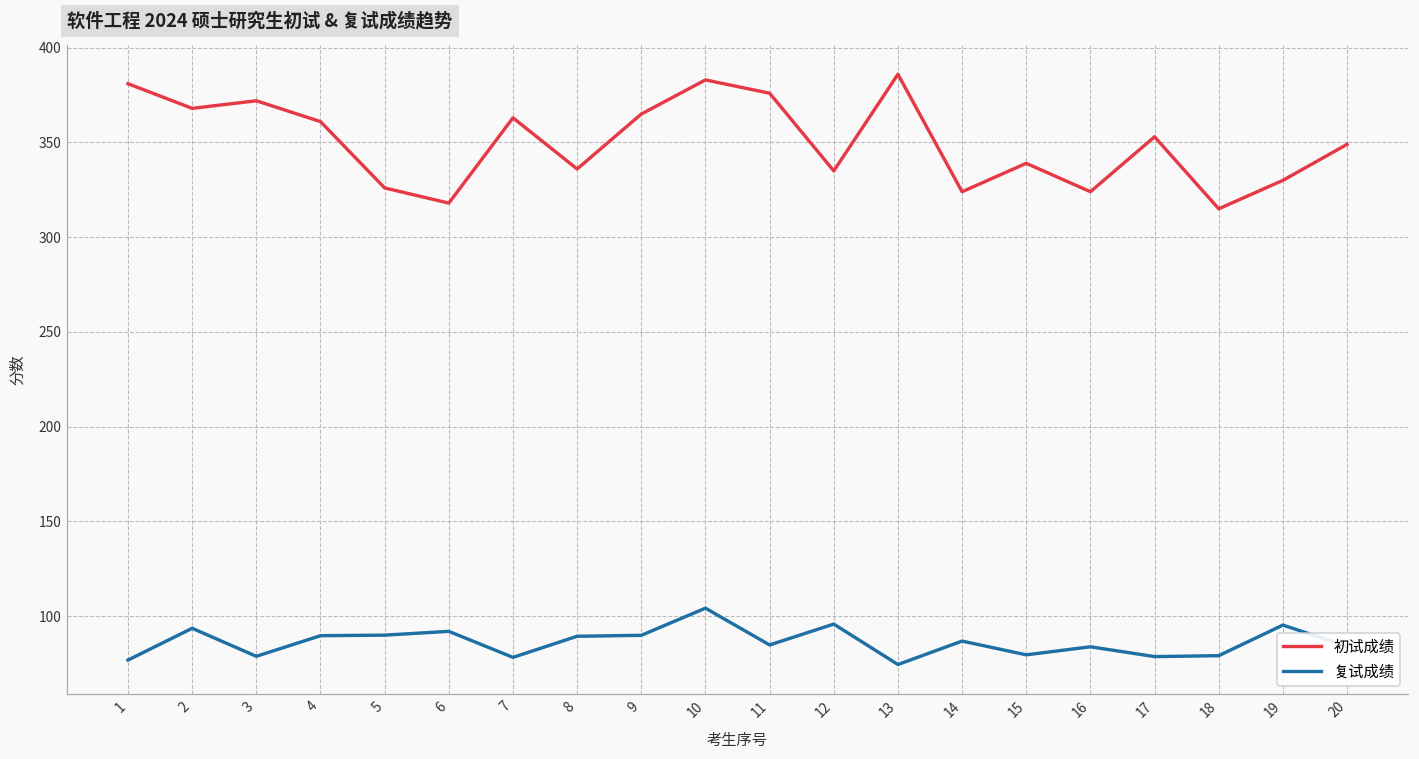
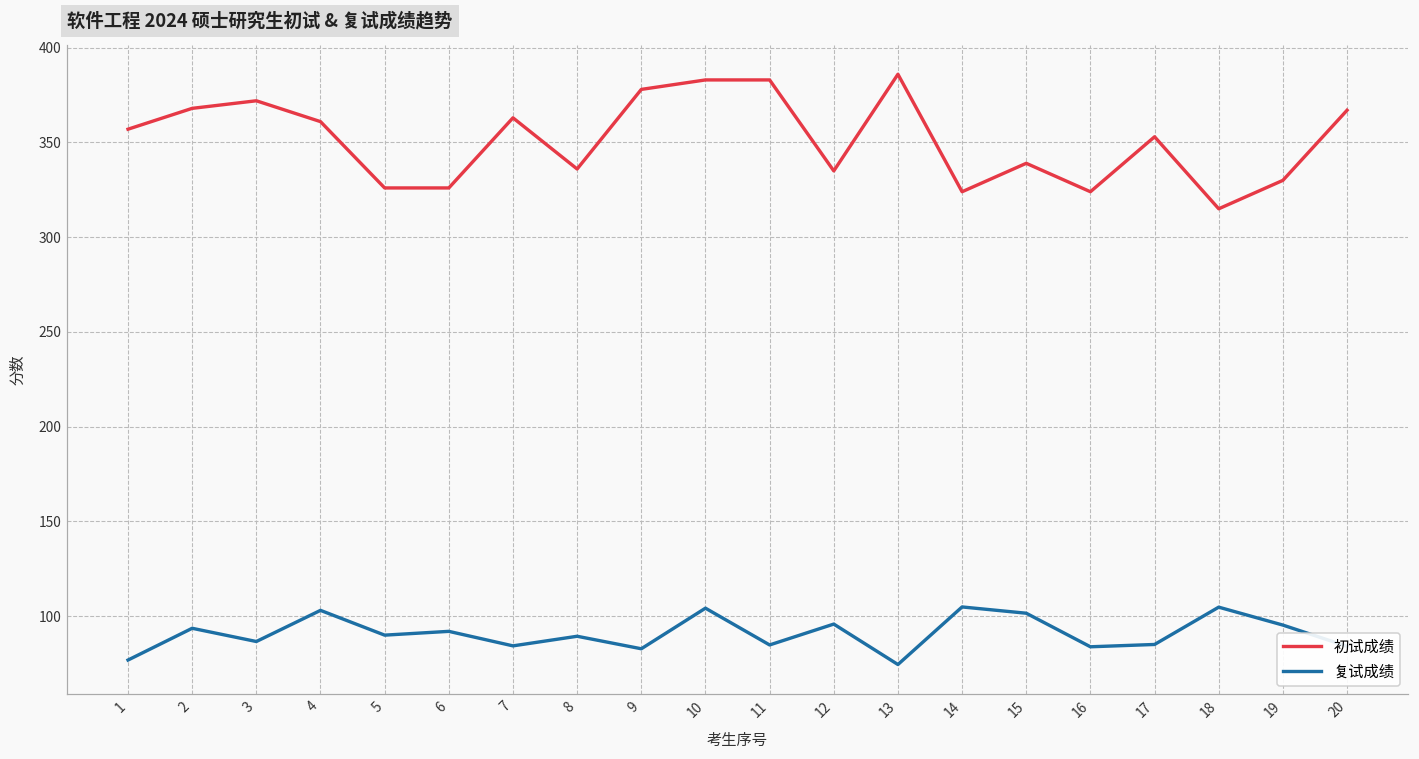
  {
    "初试成绩": {
-     "1": 381,
+     "1": 357,
      "2": 368,
      "3": 372,
      "4": 361,
      "5": 326,
-     "6": 318,
+     "6": 326,
      "7": 363,
      "8": 336,
-     "9": 365,
+     "9": 378,
      "10": 383,
-     "11": 376,
+     "11": 383,
      "12": 335,
      "13": 386,
      "14": 324,
      "15": 339,
      "16": 324,
      "17": 353,
      "18": 315,
      "19": 330,
-     "20": 349
+     "20": 367
    },
    "复试成绩": {
      "1": 77,
      "2": 94,
-     "3": 79,
-     "4": 90,
+     "3": 87,
+     "4": 103,
      "5": 90,
      "6": 92,
-     "7": 78,
+     "7": 84,
      "8": 89,
-     "9": 90,
+     "9": 83,
      "10": 104,
      "11": 85,
      "12": 96,
      "13": 75,
-     "14": 87,
-     "15": 80,
+     "14": 105,
+     "15": 102,
      "16": 84,
-     "17": 79,
-     "18": 79,
+     "17": 85,
+     "18": 105,
      "19": 95
    }
  }
